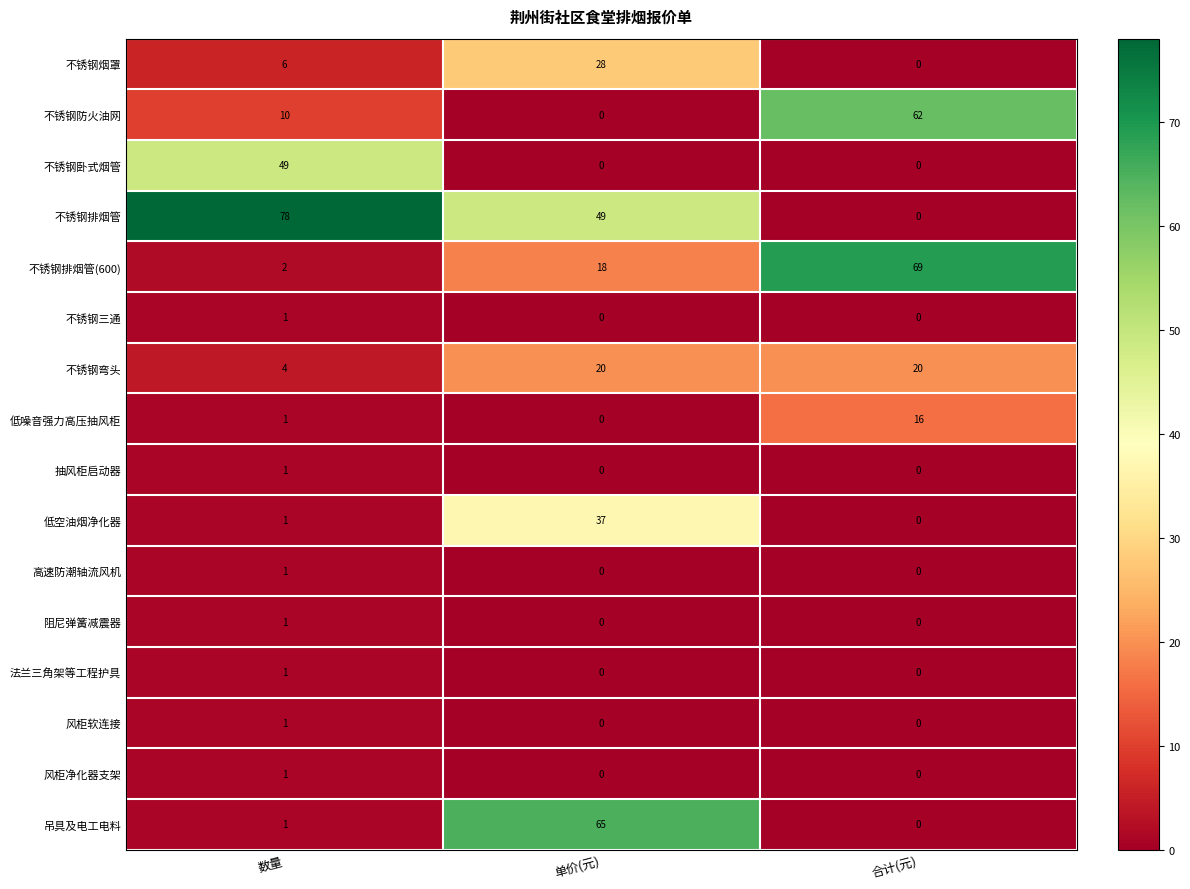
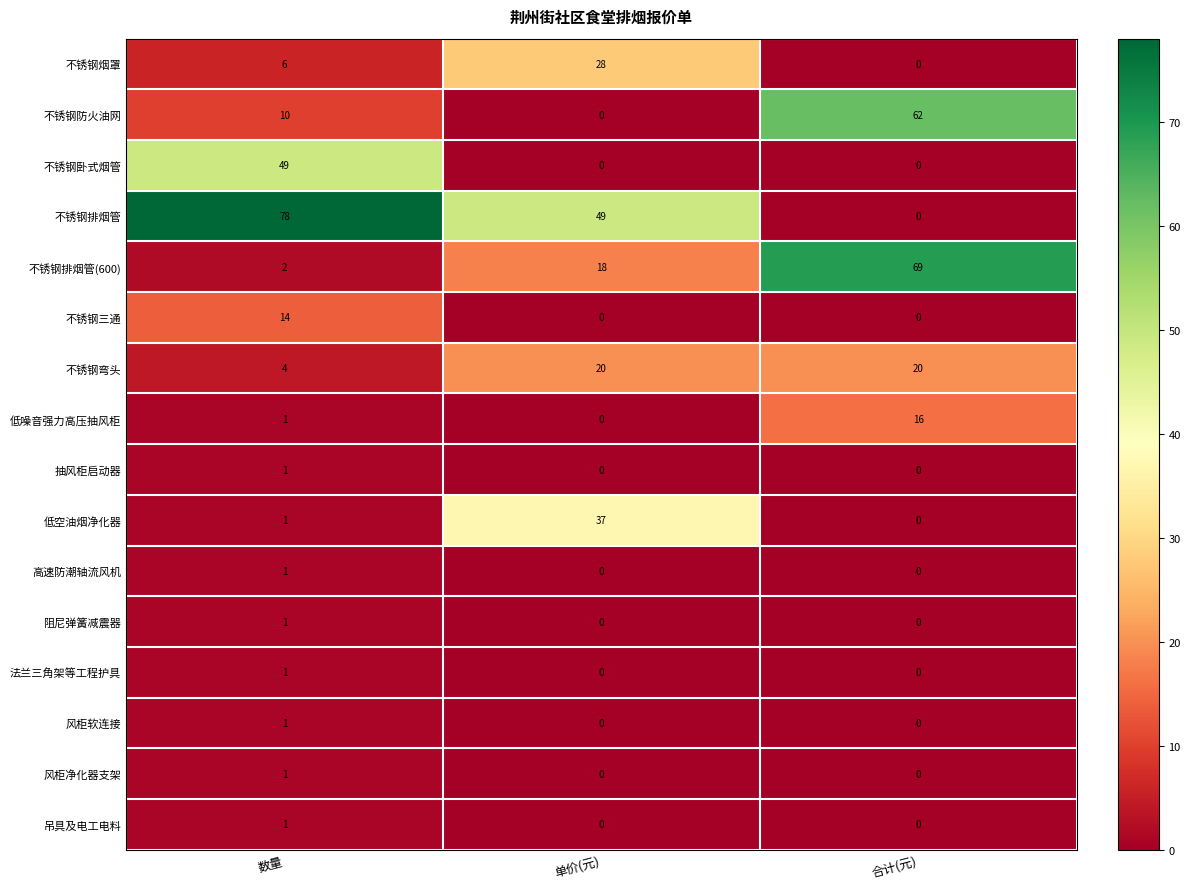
  {
    "不锈钢烟罩": {
      "数量": 6,
      "单价(元)": 28,
      "合计(元)": 0
    },
    "不锈钢防火油网": {
      "数量": 10,
      "单价(元)": 0,
      "合计(元)": 62
    },
    "不锈钢卧式烟管": {
      "数量": 49,
      "单价(元)": 0,
      "合计(元)": 0
    },
    "不锈钢排烟管": {
      "数量": 78,
      "单价(元)": 49,
      "合计(元)": 0
    },
    "不锈钢排烟管(600)": {
      "数量": 2,
      "单价(元)": 18,
      "合计(元)": 69
    },
    "不锈钢三通": {
-     "数量": 1,
+     "数量": 14,
      "单价(元)": 0,
      "合计(元)": 0
    },
    "不锈钢弯头": {
      "数量": 4,
      "单价(元)": 20,
      "合计(元)": 20
    },
    "低噪音强力高压抽风柜": {
      "数量": 1,
      "单价(元)": 0,
      "合计(元)": 16
    },
    "抽风柜启动器": {
      "数量": 1,
      "单价(元)": 0,
      "合计(元)": 0
    },
    "低空油烟净化器": {
      "数量": 1,
      "单价(元)": 37,
      "合计(元)": 0
    },
    "高速防潮轴流风机": {
      "数量": 1,
      "单价(元)": 0,
      "合计(元)": 0
    },
    "阻尼弹簧减震器": {
      "数量": 1,
      "单价(元)": 0,
      "合计(元)": 0
    },
    "法兰三角架等工程护具": {
      "数量": 1,
      "单价(元)": 0,
      "合计(元)": 0
    },
    "风柜软连接": {
      "数量": 1,
      "单价(元)": 0,
      "合计(元)": 0
    },
    "风柜净化器支架": {
      "数量": 1,
      "单价(元)": 0,
      "合计(元)": 0
    },
    "吊具及电工电料": {
      "数量": 1,
-     "单价(元)": 65,
+     "单价(元)": 0,
      "合计(元)": 0
    }
  }
